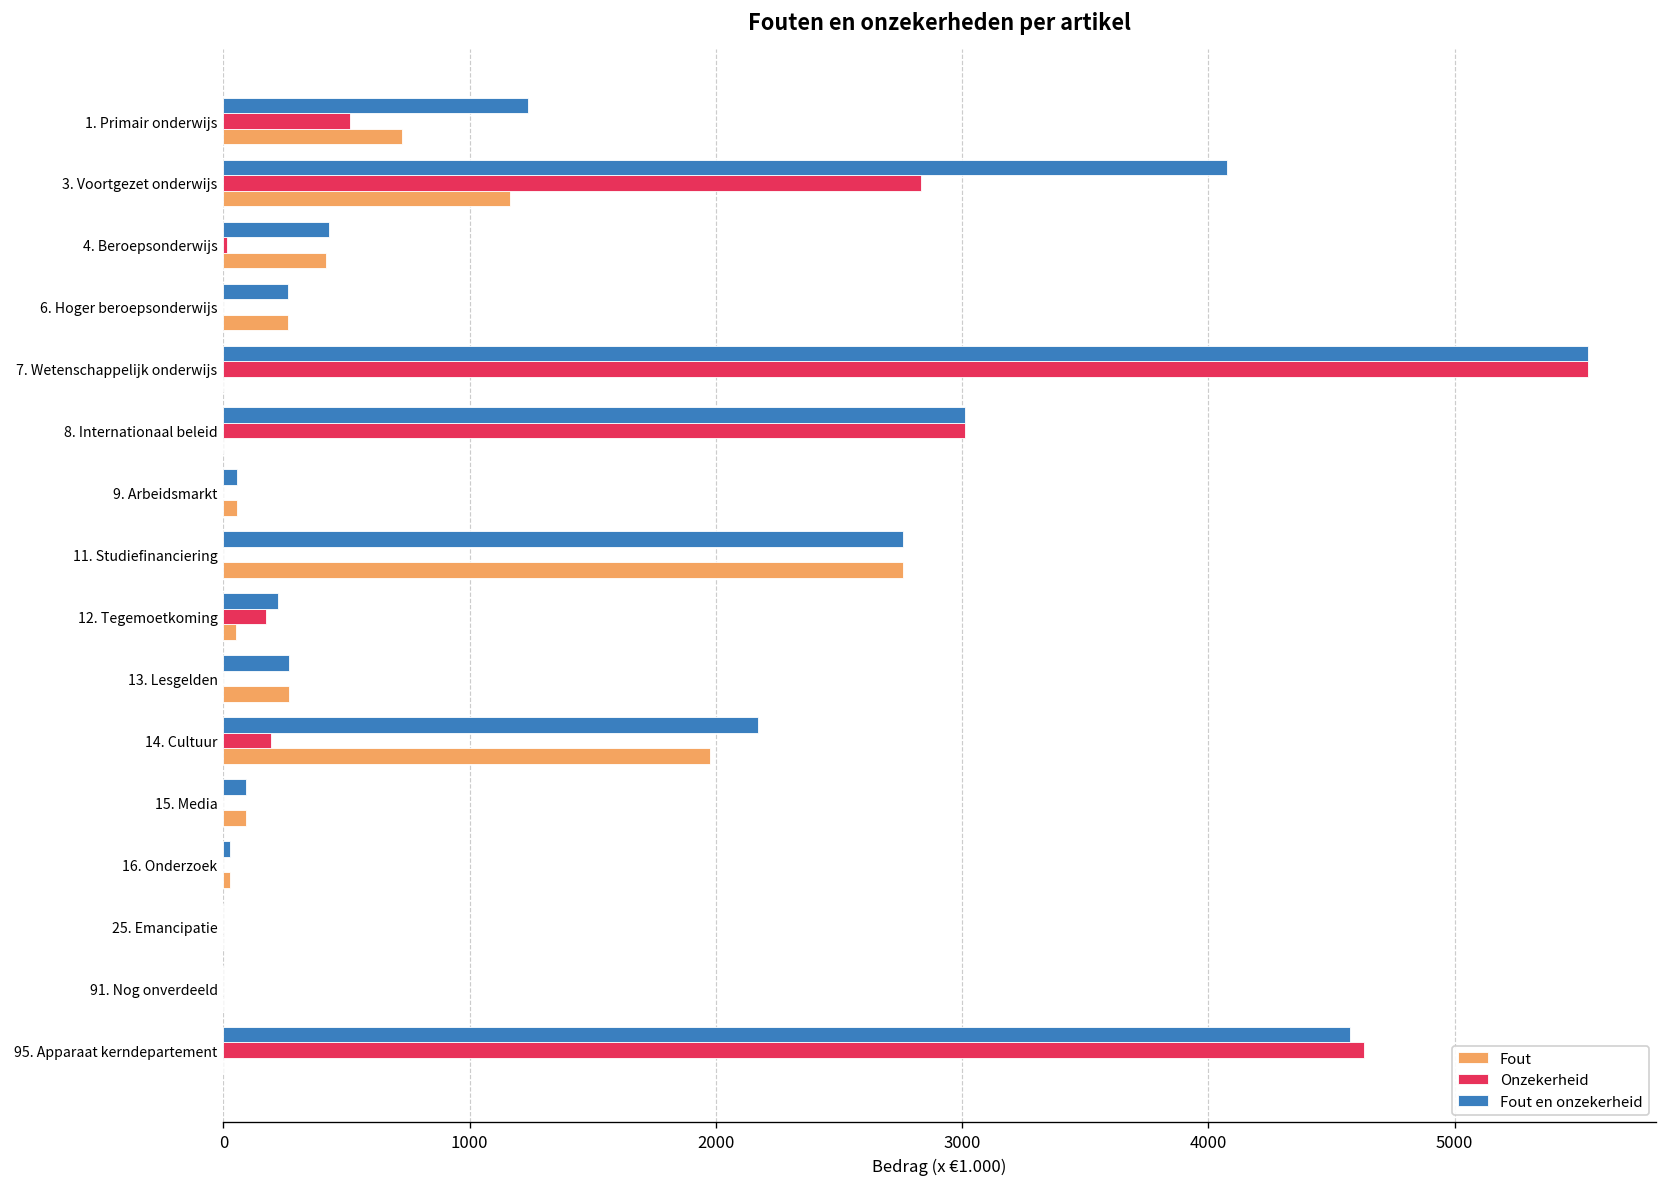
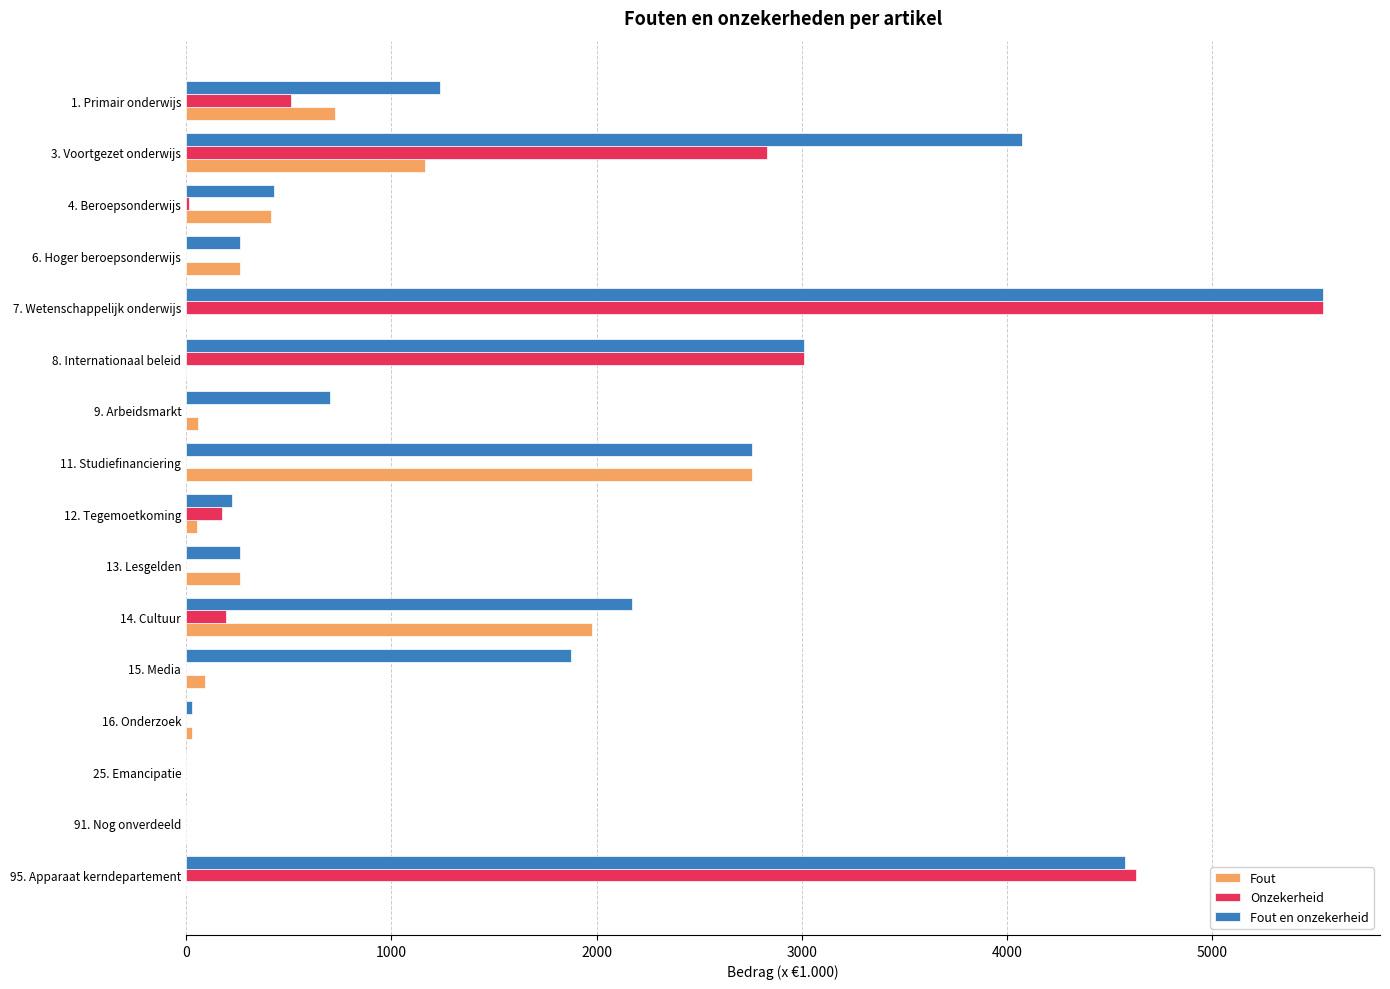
  {
    "Fout": {
      "1. Primair onderwijs": 720,
      "3. Voortgezet onderwijs": 1160,
      "4. Beroepsonderwijs": 420,
      "6. Hoger beroepsonderwijs": 260,
      "7. Wetenschappelijk onderwijs": 0,
      "8. Internationaal beleid": 0,
      "9. Arbeidsmarkt": 60,
      "11. Studiefinanciering": 2760,
      "12. Tegemoetkoming": 50,
      "13. Lesgelden": 270,
      "14. Cultuur": 1980,
      "15. Media": 90,
      "16. Onderzoek": 30,
      "25. Emancipatie": 0,
      "91. Nog onverdeeld": 0,
      "95. Apparaat kerndepartement": 0
    },
    "Onzekerheid": {
      "1. Primair onderwijs": 510,
      "3. Voortgezet onderwijs": 2830,
      "4. Beroepsonderwijs": 10,
      "6. Hoger beroepsonderwijs": 0,
      "7. Wetenschappelijk onderwijs": 5540,
      "8. Internationaal beleid": 3010,
      "9. Arbeidsmarkt": 0,
      "11. Studiefinanciering": 0,
      "12. Tegemoetkoming": 170,
      "13. Lesgelden": 0,
      "14. Cultuur": 190,
      "15. Media": 0,
      "16. Onderzoek": 0,
      "25. Emancipatie": 0,
      "91. Nog onverdeeld": 0,
      "95. Apparaat kerndepartement": 4630
    },
    "Fout en onzekerheid": {
      "1. Primair onderwijs": 1240,
      "3. Voortgezet onderwijs": 4080,
      "4. Beroepsonderwijs": 430,
      "6. Hoger beroepsonderwijs": 260,
      "7. Wetenschappelijk onderwijs": 5540,
      "8. Internationaal beleid": 3010,
-     "9. Arbeidsmarkt": 60,
+     "9. Arbeidsmarkt": 700,
      "11. Studiefinanciering": 2760,
      "12. Tegemoetkoming": 220,
      "13. Lesgelden": 270,
      "14. Cultuur": 2170,
-     "15. Media": 90,
+     "15. Media": 1880,
      "16. Onderzoek": 30,
      "25. Emancipatie": 0,
      "91. Nog onverdeeld": 0,
      "95. Apparaat kerndepartement": 4580
    }
  }
